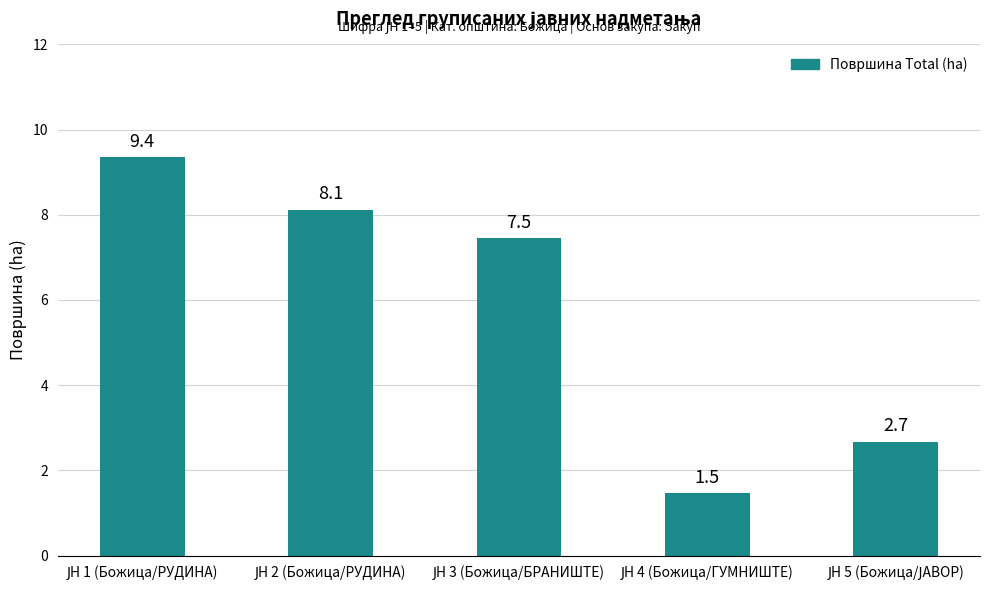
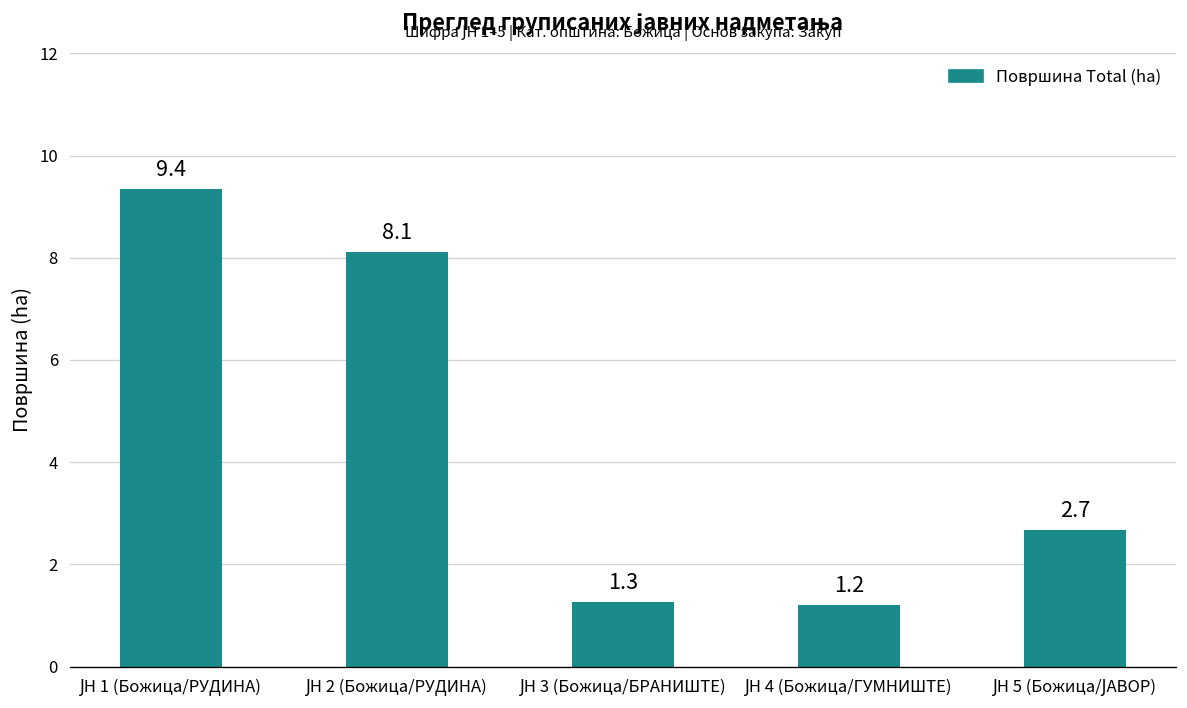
  {
    "ЈН 1 (Божица/РУДИНА)": 9.4,
    "ЈН 2 (Божица/РУДИНА)": 8.1,
-   "ЈН 3 (Божица/БРАНИШТЕ)": 7.5,
-   "ЈН 4 (Божица/ГУМНИШТЕ)": 1.5,
+   "ЈН 3 (Божица/БРАНИШТЕ)": 1.3,
+   "ЈН 4 (Божица/ГУМНИШТЕ)": 1.2,
    "ЈН 5 (Божица/ЈАВОР)": 2.7
  }
